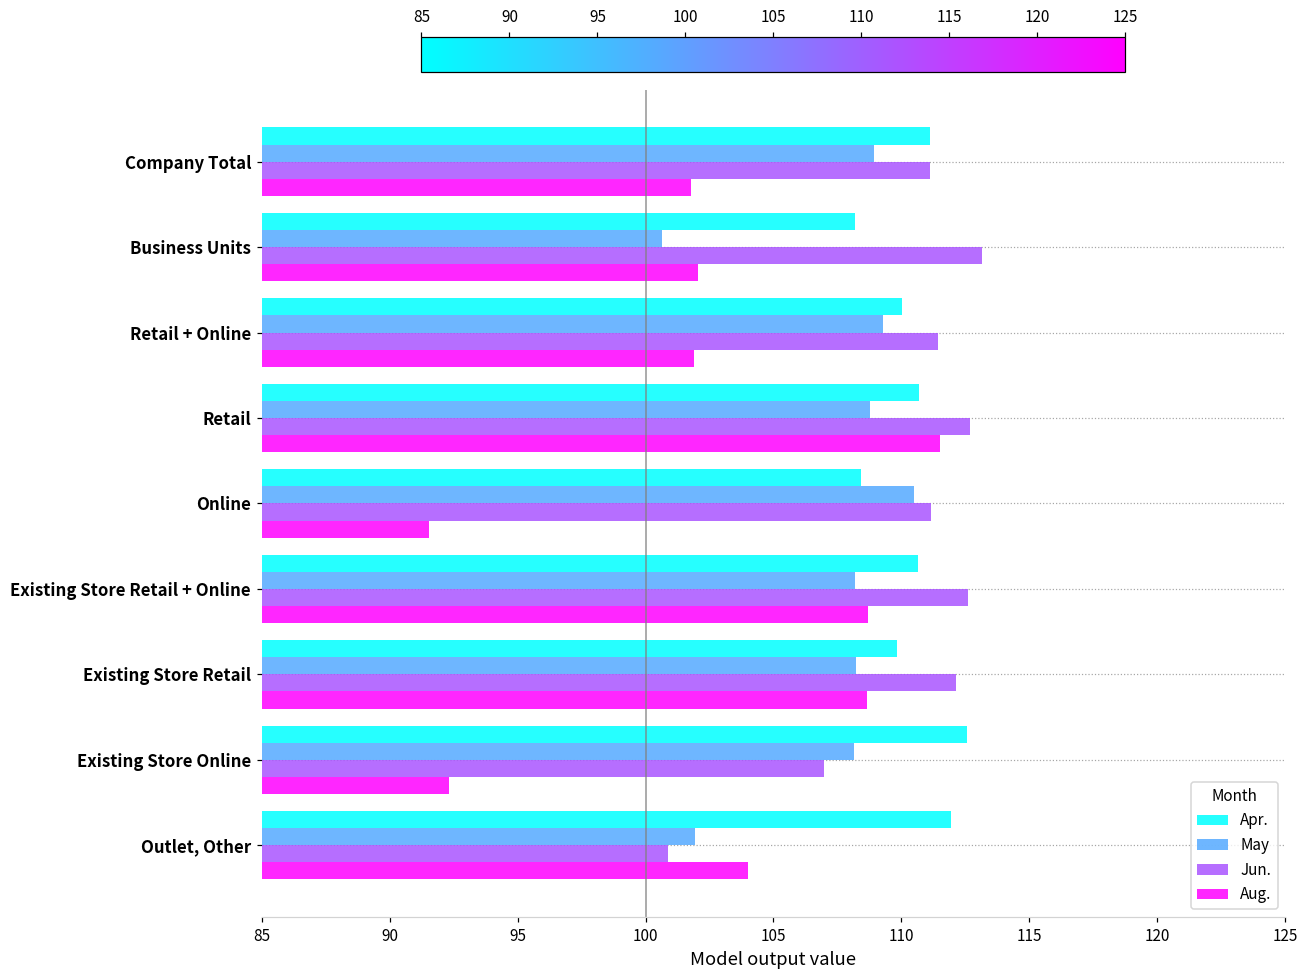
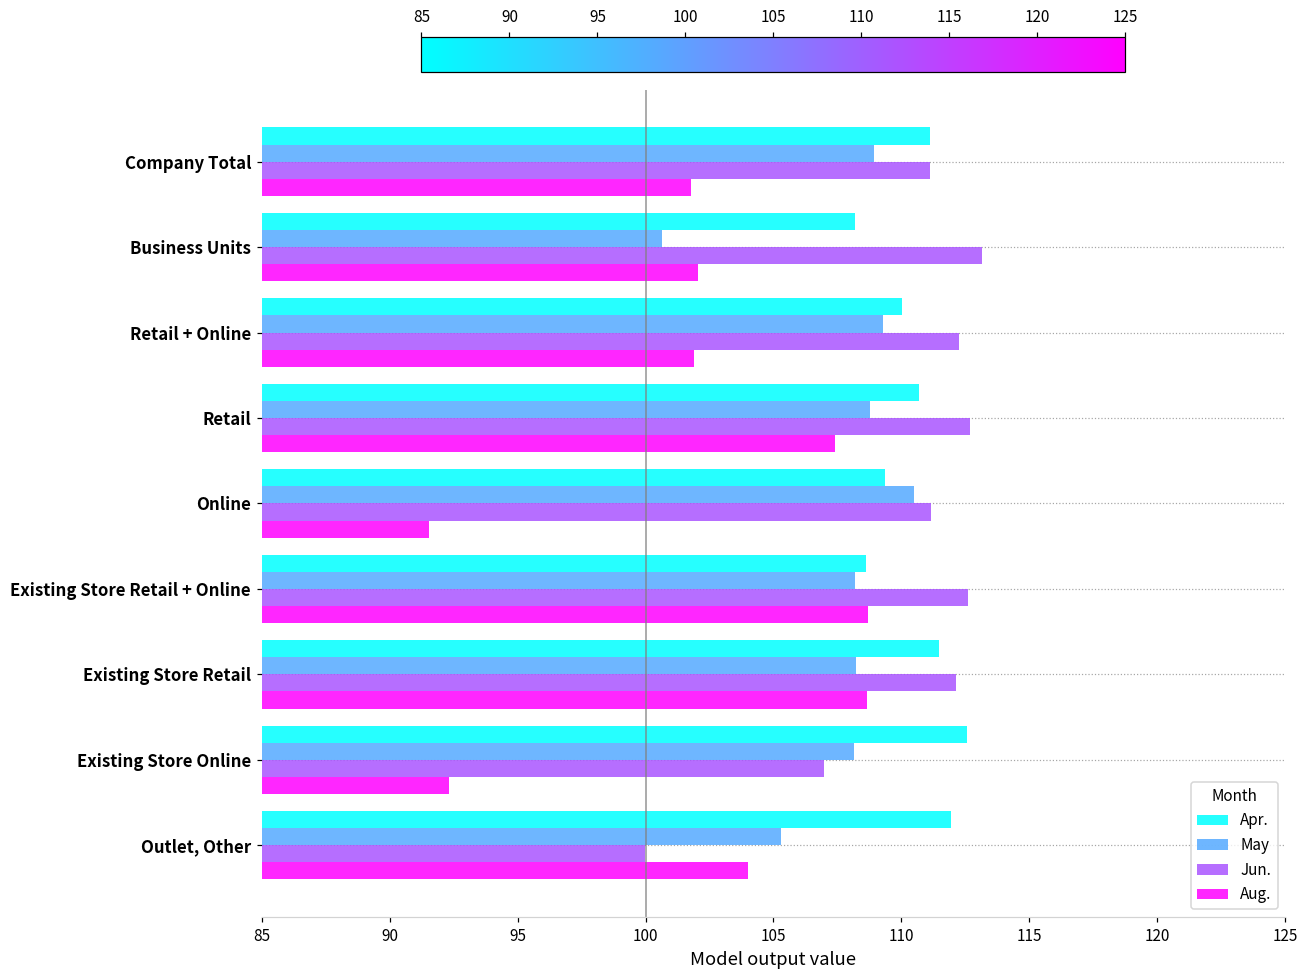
  {
    "Apr.": {
      "Company Total": 111.1,
      "Business Units": 108.2,
      "Retail + Online": 110.0,
      "Retail": 110.7,
-     "Online": 108.4,
-     "Existing Store Retail + Online": 110.6,
-     "Existing Store Retail": 109.8,
+     "Online": 109.4,
+     "Existing Store Retail + Online": 108.6,
+     "Existing Store Retail": 111.5,
      "Existing Store Online": 112.6,
      "Outlet, Other": 111.9
    },
    "May": {
      "Company Total": 108.9,
      "Business Units": 100.7,
      "Retail + Online": 109.3,
      "Retail": 108.8,
      "Online": 110.5,
      "Existing Store Retail + Online": 108.2,
      "Existing Store Retail": 108.2,
      "Existing Store Online": 108.2,
-     "Outlet, Other": 101.9
+     "Outlet, Other": 105.3
    },
    "Jun.": {
      "Company Total": 111.1,
      "Business Units": 113.1,
-     "Retail + Online": 111.4,
+     "Retail + Online": 112.3,
      "Retail": 112.7,
      "Online": 111.2,
      "Existing Store Retail + Online": 112.6,
      "Existing Store Retail": 112.2,
      "Existing Store Online": 107.0,
-     "Outlet, Other": 100.9
+     "Outlet, Other": 100.0
    },
    "Aug.": {
      "Company Total": 101.8,
      "Business Units": 102.0,
      "Retail + Online": 101.9,
-     "Retail": 111.5,
+     "Retail": 107.4,
      "Online": 91.5,
      "Existing Store Retail + Online": 108.7,
      "Existing Store Retail": 108.7,
      "Existing Store Online": 92.3,
      "Outlet, Other": 104.0
    }
  }
